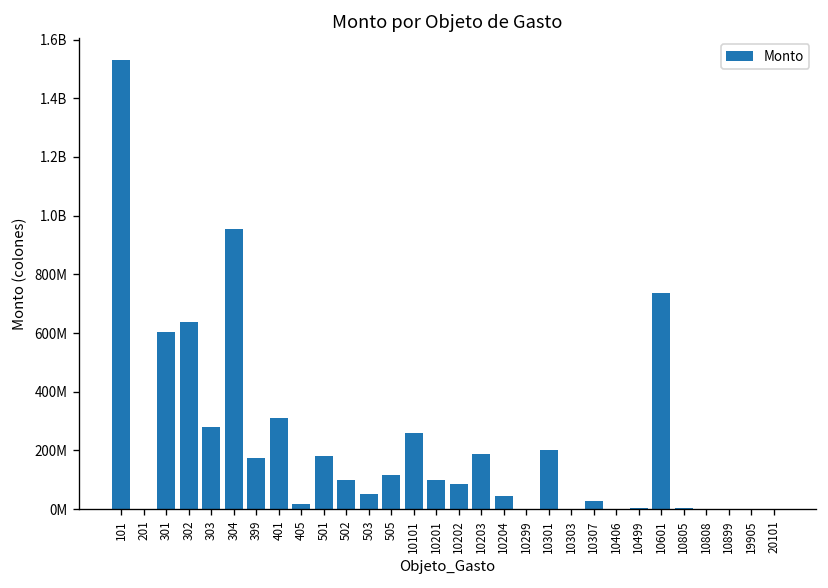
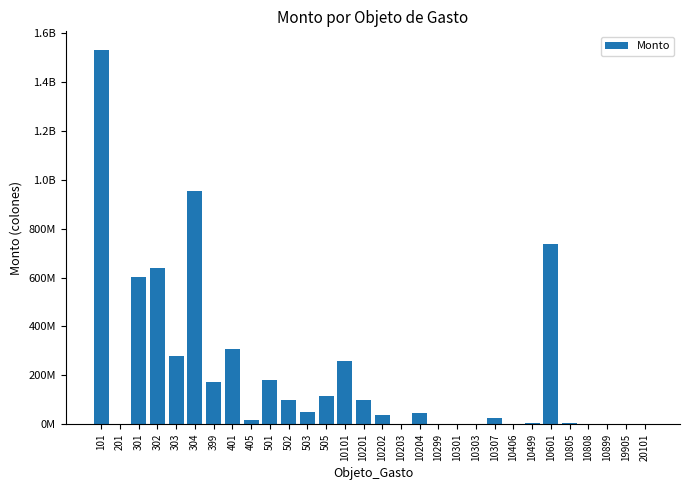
  {
    "101": 1530000000,
    "301": 600000000,
    "302": 640000000,
    "303": 280000000,
    "304": 950000000,
    "399": 170000000,
    "401": 310000000,
    "405": 20000000,
    "501": 180000000,
    "502": 100000000,
    "503": 50000000,
    "505": 120000000,
    "10101": 260000000,
    "10201": 100000000,
-   "10202": 90000000,
-   "10203": 190000000,
+   "10202": 40000000,
+   "10203": 0,
    "10204": 50000000,
-   "10301": 200000000,
+   "10301": 0,
    "10307": 30000000,
    "10601": 740000000
  }
